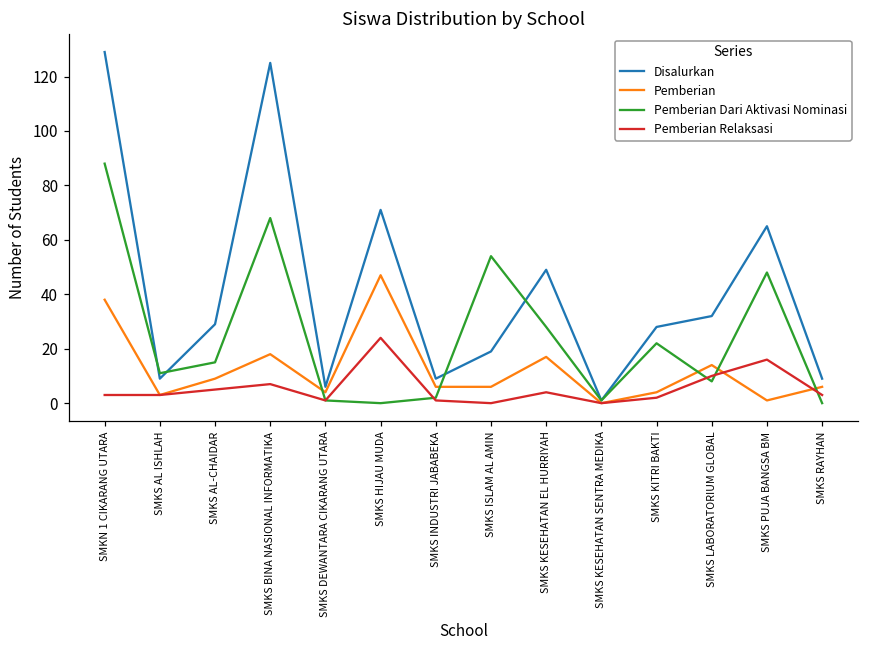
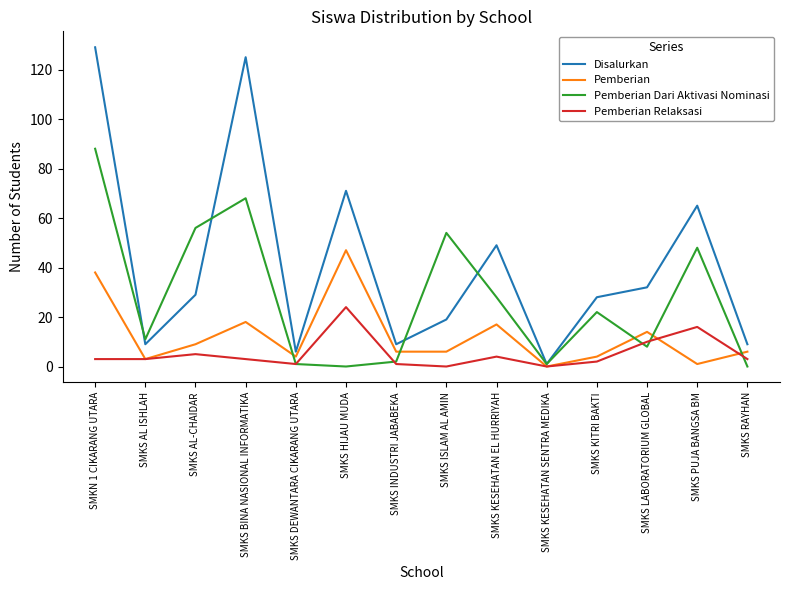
  {
    "Disalurkan": {
      "SMKN 1 CIKARANG UTARA": 129,
      "SMKS AL ISHLAH": 9,
      "SMKS AL-CHAIDAR": 29,
      "SMKS BINA NASIONAL INFORMATIKA": 125,
      "SMKS DEWANTARA CIKARANG UTARA": 6,
      "SMKS HIJAU MUDA": 71,
      "SMKS INDUSTRI JABABEKA": 9,
      "SMKS ISLAM AL AMIN": 19,
      "SMKS KESEHATAN EL HURRIYAH": 49,
      "SMKS KITRI BAKTI": 28,
      "SMKS LABORATORIUM GLOBAL": 32,
      "SMKS PUJA BANGSA BM": 65,
      "SMKS RAYHAN": 9
    },
    "Pemberian": {
      "SMKN 1 CIKARANG UTARA": 38,
      "SMKS AL-CHAIDAR": 9,
      "SMKS BINA NASIONAL INFORMATIKA": 18,
      "SMKS DEWANTARA CIKARANG UTARA": 4,
      "SMKS HIJAU MUDA": 47,
      "SMKS INDUSTRI JABABEKA": 6,
      "SMKS ISLAM AL AMIN": 6,
      "SMKS KESEHATAN EL HURRIYAH": 17,
      "SMKS KITRI BAKTI": 4,
      "SMKS LABORATORIUM GLOBAL": 14,
      "SMKS PUJA BANGSA BM": 1,
      "SMKS RAYHAN": 6
    },
    "Pemberian Dari Aktivasi Nominasi": {
      "SMKN 1 CIKARANG UTARA": 88,
      "SMKS AL ISHLAH": 11,
-     "SMKS AL-CHAIDAR": 15,
+     "SMKS AL-CHAIDAR": 56,
      "SMKS BINA NASIONAL INFORMATIKA": 68,
      "SMKS HIJAU MUDA": 0,
      "SMKS ISLAM AL AMIN": 54,
      "SMKS KESEHATAN EL HURRIYAH": 28,
      "SMKS KITRI BAKTI": 22,
      "SMKS LABORATORIUM GLOBAL": 8,
      "SMKS PUJA BANGSA BM": 48,
      "SMKS RAYHAN": 0
    },
    "Pemberian Relaksasi": {
      "SMKN 1 CIKARANG UTARA": 3,
      "SMKS AL-CHAIDAR": 5,
-     "SMKS BINA NASIONAL INFORMATIKA": 7,
+     "SMKS BINA NASIONAL INFORMATIKA": 3,
      "SMKS HIJAU MUDA": 24,
      "SMKS ISLAM AL AMIN": 0,
      "SMKS KESEHATAN EL HURRIYAH": 4,
      "SMKS KITRI BAKTI": 2,
      "SMKS LABORATORIUM GLOBAL": 10,
      "SMKS PUJA BANGSA BM": 16,
      "SMKS RAYHAN": 3
    }
  }
